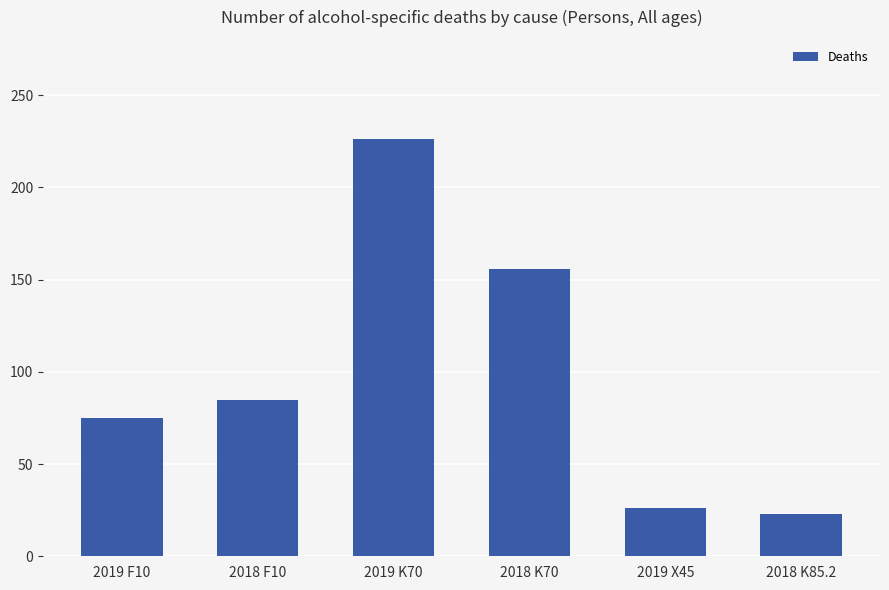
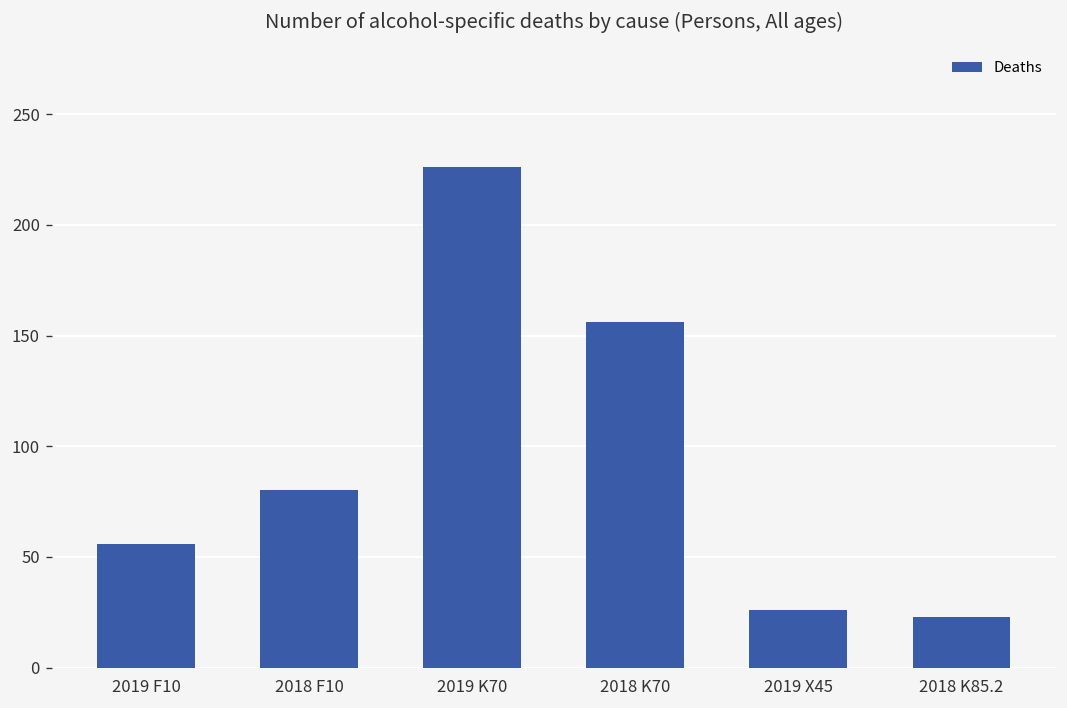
  {
-   "2019 F10": 75,
-   "2018 F10": 85,
+   "2019 F10": 56,
+   "2018 F10": 80,
    "2019 K70": 226,
    "2018 K70": 156,
    "2019 X45": 26,
    "2018 K85.2": 23
  }
